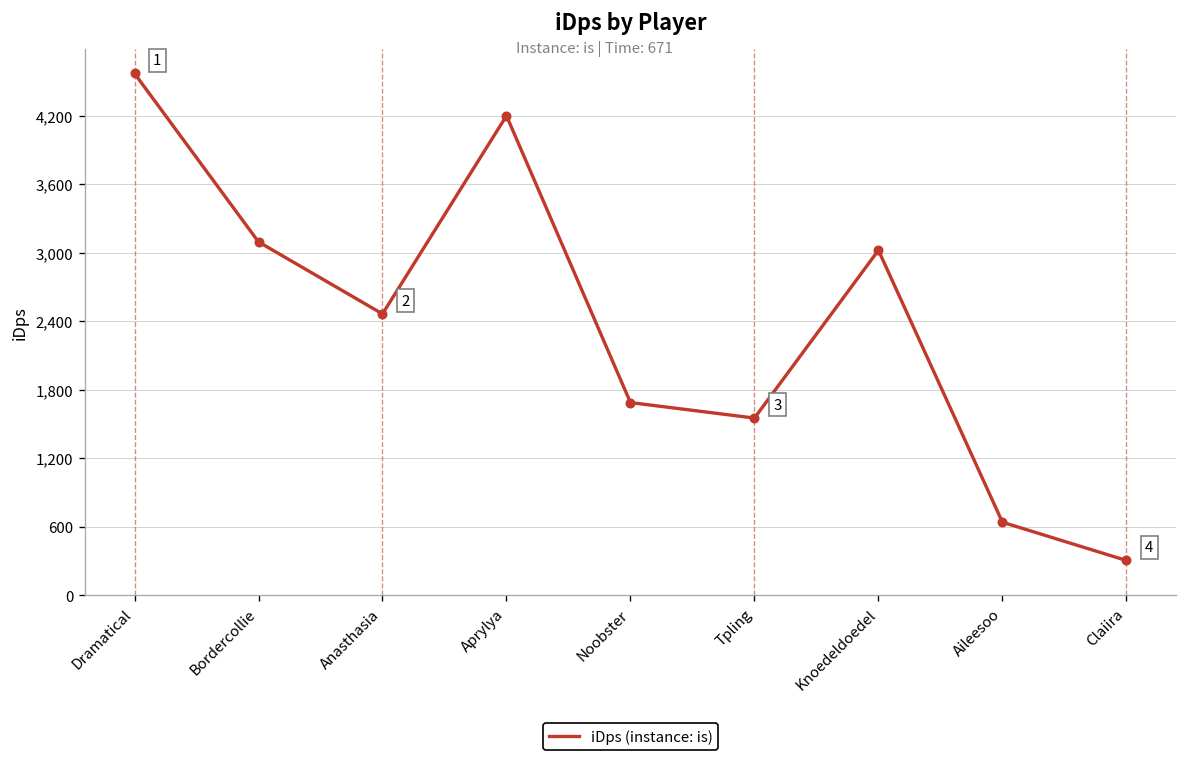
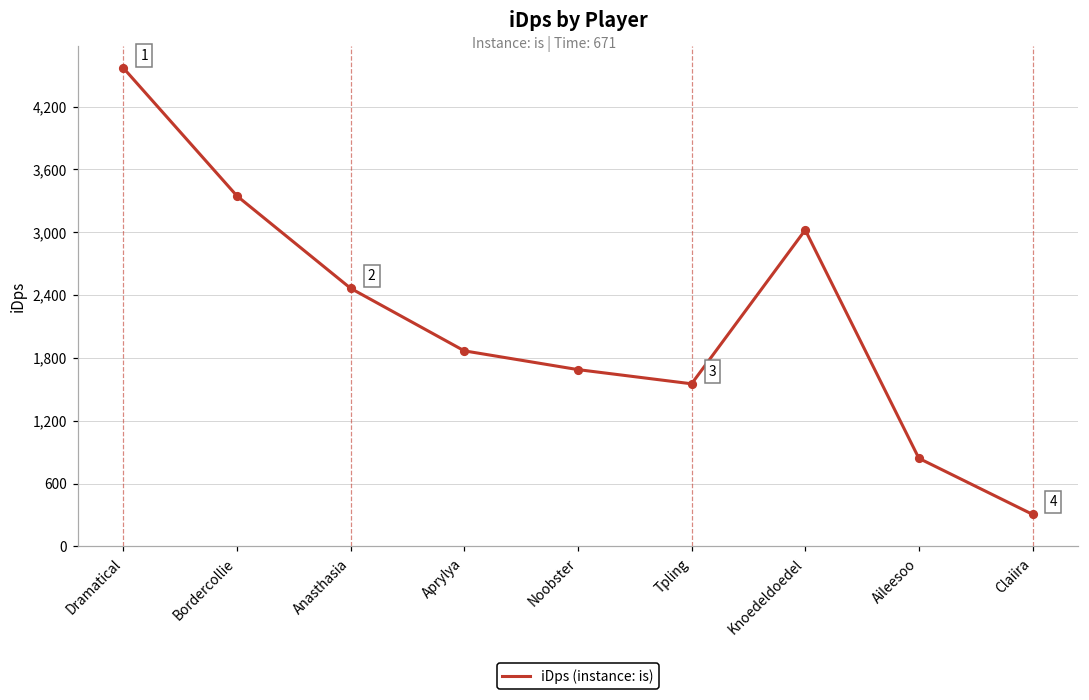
  {
-   "Bordercollie": "3,100",
-   "Aprylya": "4,200",
+   "Bordercollie": "3,300",
+   "Aprylya": "1,900",
    "Noobster": "1,700",
    "Knoedeldoedel": "3,000",
-   "Aileesoo": "600"
+   "Aileesoo": "800"
  }
